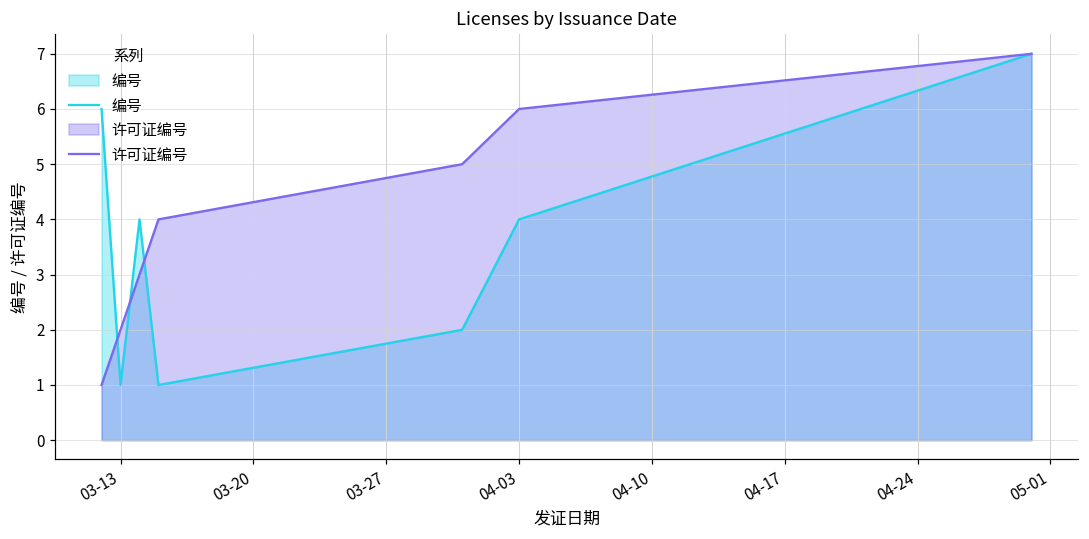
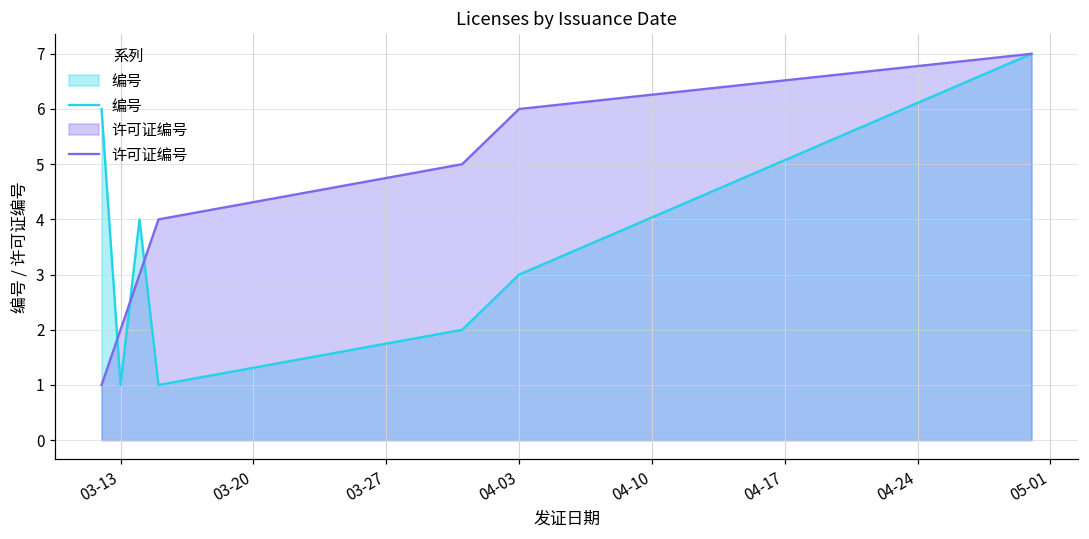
  {
    "编号": {
      "03-13": 1,
-     "04-03": 4
+     "04-03": 3
    },
    "许可证编号": {
      "03-13": 2,
      "04-03": 6
    }
  }
